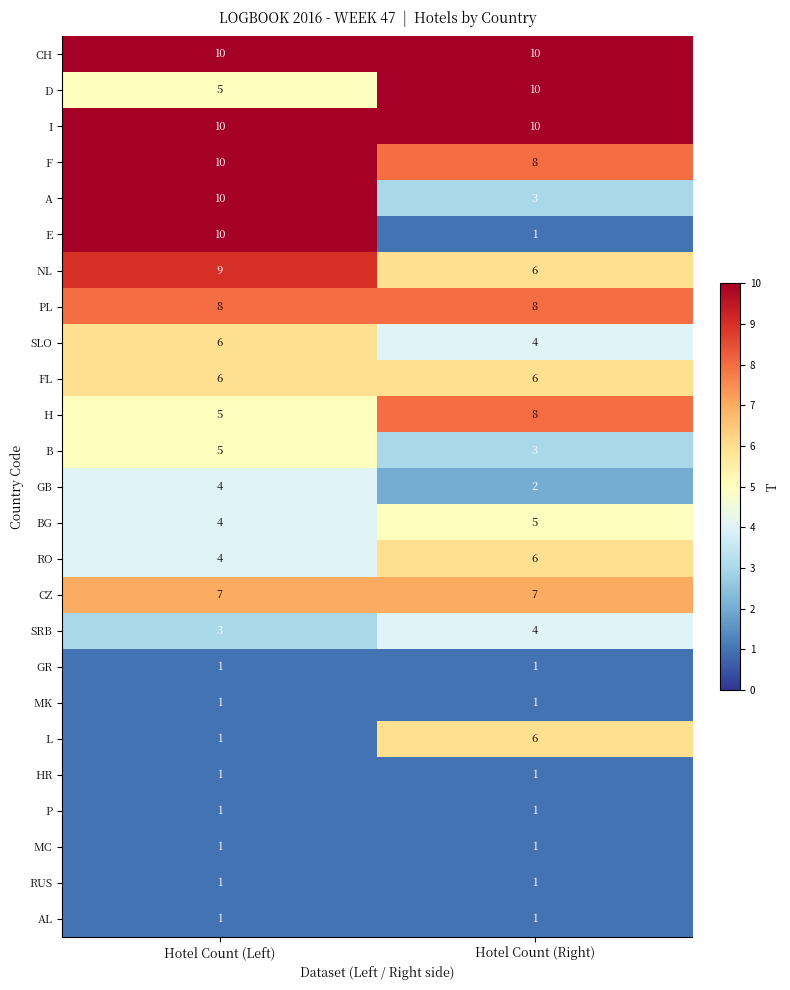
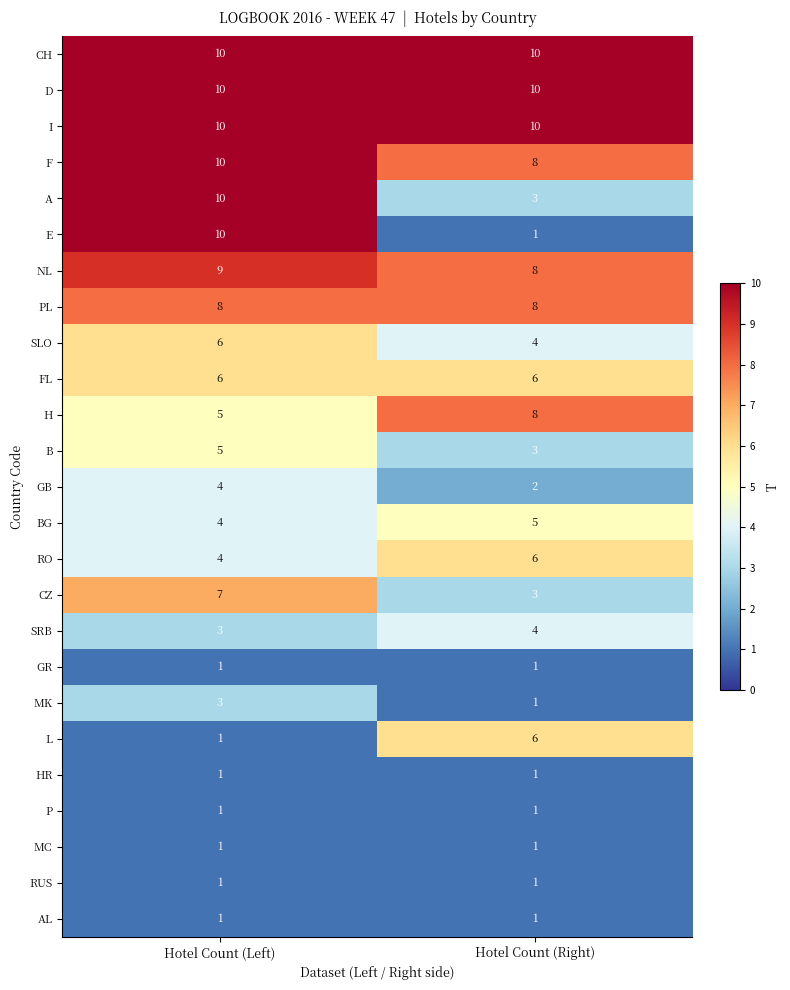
  {
    "CH": {
      "Hotel Count (Left)": 10,
      "Hotel Count (Right)": 10
    },
    "D": {
-     "Hotel Count (Left)": 5,
+     "Hotel Count (Left)": 10,
      "Hotel Count (Right)": 10
    },
    "I": {
      "Hotel Count (Left)": 10,
      "Hotel Count (Right)": 10
    },
    "F": {
      "Hotel Count (Left)": 10,
      "Hotel Count (Right)": 8
    },
    "A": {
      "Hotel Count (Left)": 10,
      "Hotel Count (Right)": 3
    },
    "E": {
      "Hotel Count (Left)": 10,
      "Hotel Count (Right)": 1
    },
    "NL": {
      "Hotel Count (Left)": 9,
-     "Hotel Count (Right)": 6
+     "Hotel Count (Right)": 8
    },
    "PL": {
      "Hotel Count (Left)": 8,
      "Hotel Count (Right)": 8
    },
    "SLO": {
      "Hotel Count (Left)": 6,
      "Hotel Count (Right)": 4
    },
    "FL": {
      "Hotel Count (Left)": 6,
      "Hotel Count (Right)": 6
    },
    "H": {
      "Hotel Count (Left)": 5,
      "Hotel Count (Right)": 8
    },
    "B": {
      "Hotel Count (Left)": 5,
      "Hotel Count (Right)": 3
    },
    "GB": {
      "Hotel Count (Left)": 4,
      "Hotel Count (Right)": 2
    },
    "BG": {
      "Hotel Count (Left)": 4,
      "Hotel Count (Right)": 5
    },
    "RO": {
      "Hotel Count (Left)": 4,
      "Hotel Count (Right)": 6
    },
    "CZ": {
      "Hotel Count (Left)": 7,
-     "Hotel Count (Right)": 7
+     "Hotel Count (Right)": 3
    },
    "SRB": {
      "Hotel Count (Left)": 3,
      "Hotel Count (Right)": 4
    },
    "GR": {
      "Hotel Count (Left)": 1,
      "Hotel Count (Right)": 1
    },
    "MK": {
-     "Hotel Count (Left)": 1,
+     "Hotel Count (Left)": 3,
      "Hotel Count (Right)": 1
    },
    "L": {
      "Hotel Count (Left)": 1,
      "Hotel Count (Right)": 6
    },
    "HR": {
      "Hotel Count (Left)": 1,
      "Hotel Count (Right)": 1
    },
    "P": {
      "Hotel Count (Left)": 1,
      "Hotel Count (Right)": 1
    },
    "MC": {
      "Hotel Count (Left)": 1,
      "Hotel Count (Right)": 1
    },
    "RUS": {
      "Hotel Count (Left)": 1,
      "Hotel Count (Right)": 1
    },
    "AL": {
      "Hotel Count (Left)": 1,
      "Hotel Count (Right)": 1
    }
  }
